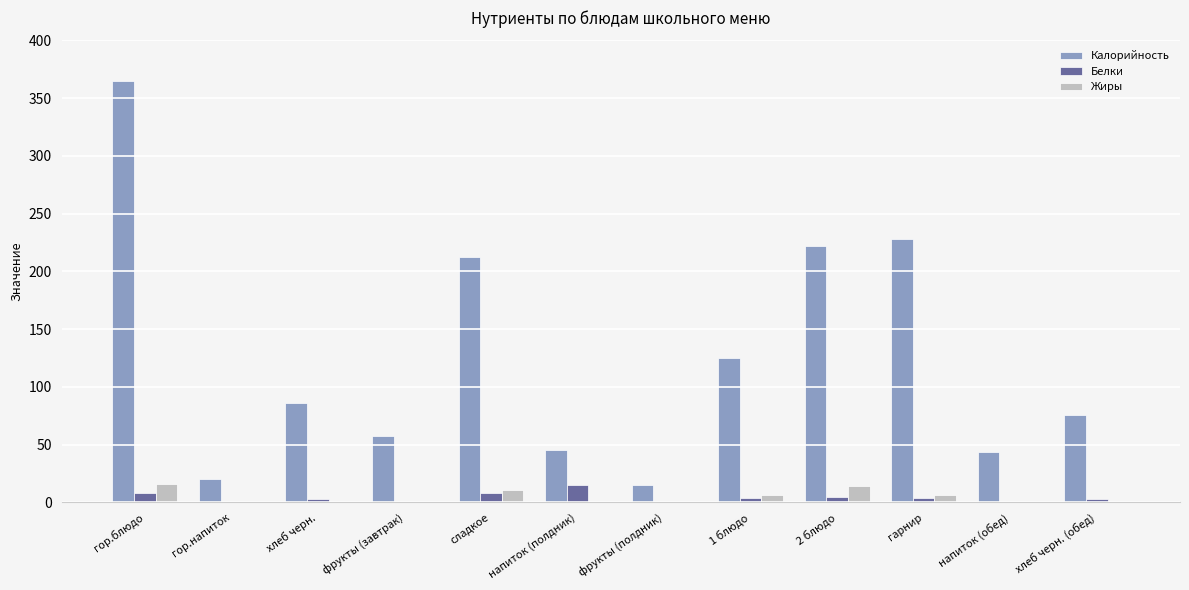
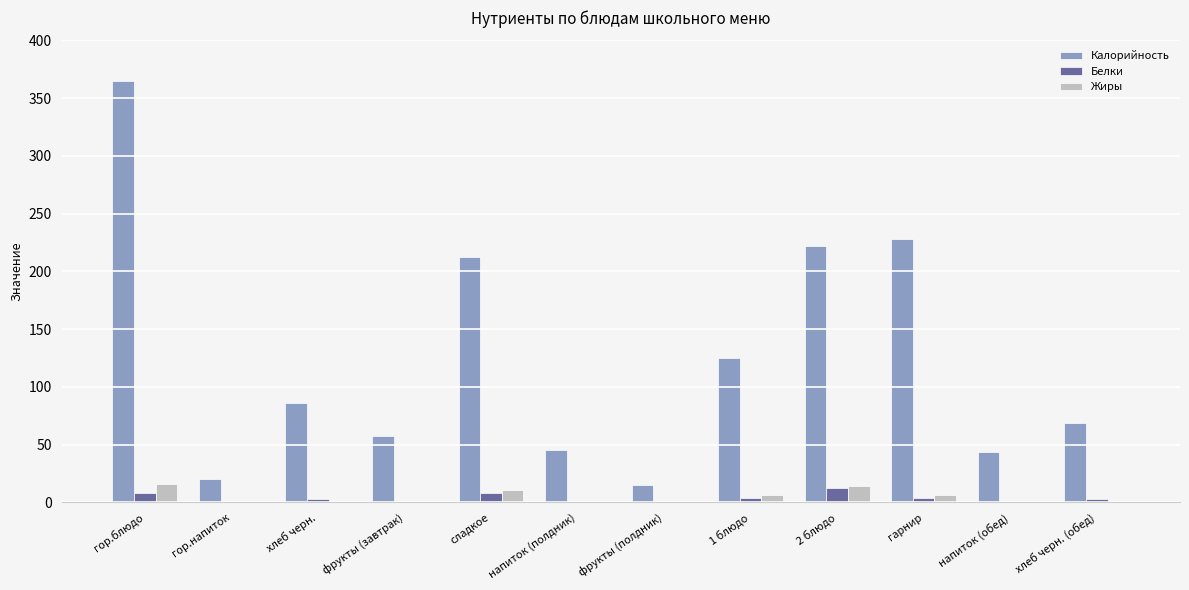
  {
    "Калорийность": {
      "гор.блюдо": 365,
      "гор.напиток": 21,
      "хлеб черн.": 86,
      "фрукты (завтрак)": 58,
      "сладкое": 213,
      "напиток (полдник)": 46,
      "фрукты (полдник)": 15,
      "1 блюдо": 125,
      "2 блюдо": 222,
      "гарнир": 228,
      "напиток (обед)": 44,
-     "хлеб черн. (обед)": 76
+     "хлеб черн. (обед)": 69
    },
    "Белки": {
      "гор.блюдо": 8,
      "хлеб черн.": 3,
      "сладкое": 8,
-     "напиток (полдник)": 16,
+     "напиток (полдник)": 1,
      "1 блюдо": 4,
-     "2 блюдо": 5,
+     "2 блюдо": 13,
      "гарнир": 4,
      "хлеб черн. (обед)": 3
    },
    "Жиры": {
      "гор.блюдо": 16,
      "сладкое": 11,
      "1 блюдо": 7,
      "2 блюдо": 14,
      "гарнир": 6
    }
  }
